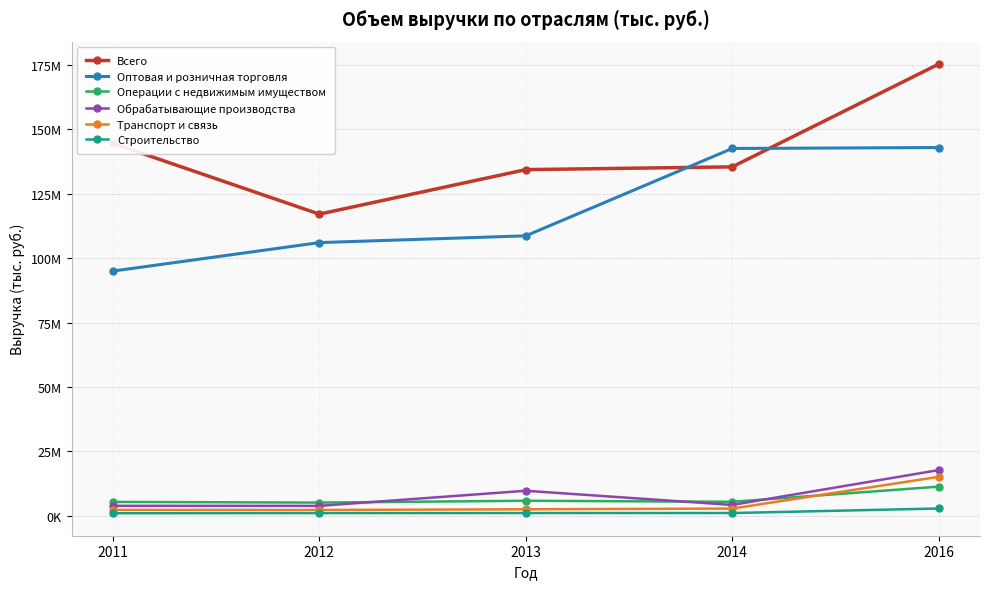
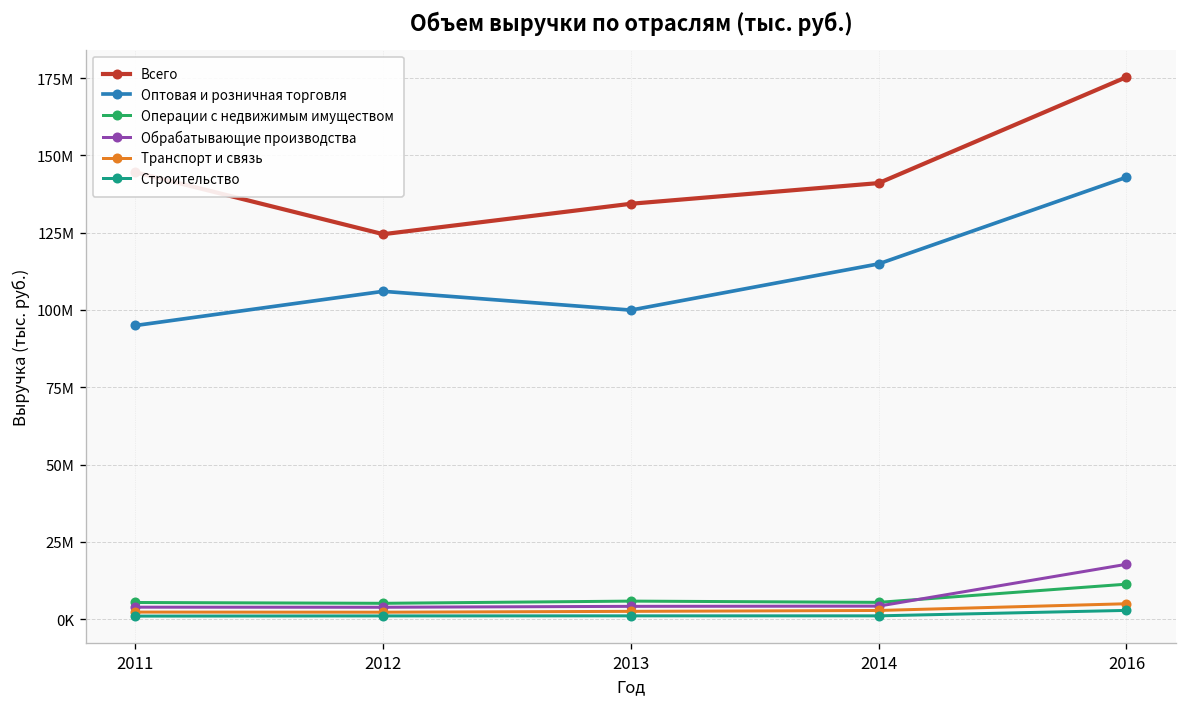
  {
    "Всего": {
-     "2012": 117000000,
+     "2012": 125000000,
      "2013": 134000000,
-     "2014": 135000000,
+     "2014": 141000000,
      "2016": 175000000
    },
    "Оптовая и розничная торговля": {
      "2011": 95000000,
      "2012": 106000000,
-     "2013": 109000000,
-     "2014": 143000000,
+     "2013": 100000000,
+     "2014": 115000000,
      "2016": 143000000
    },
    "Обрабатывающие производства": {
      "2011": 4000000,
      "2012": 4000000,
-     "2013": 10000000,
+     "2013": 4000000,
      "2014": 4000000,
      "2016": 18000000
    },
    "Транспорт и связь": {
      "2011": 2000000,
      "2012": 2000000,
      "2013": 3000000,
      "2014": 3000000,
-     "2016": 15000000
+     "2016": 5000000
    }
  }
